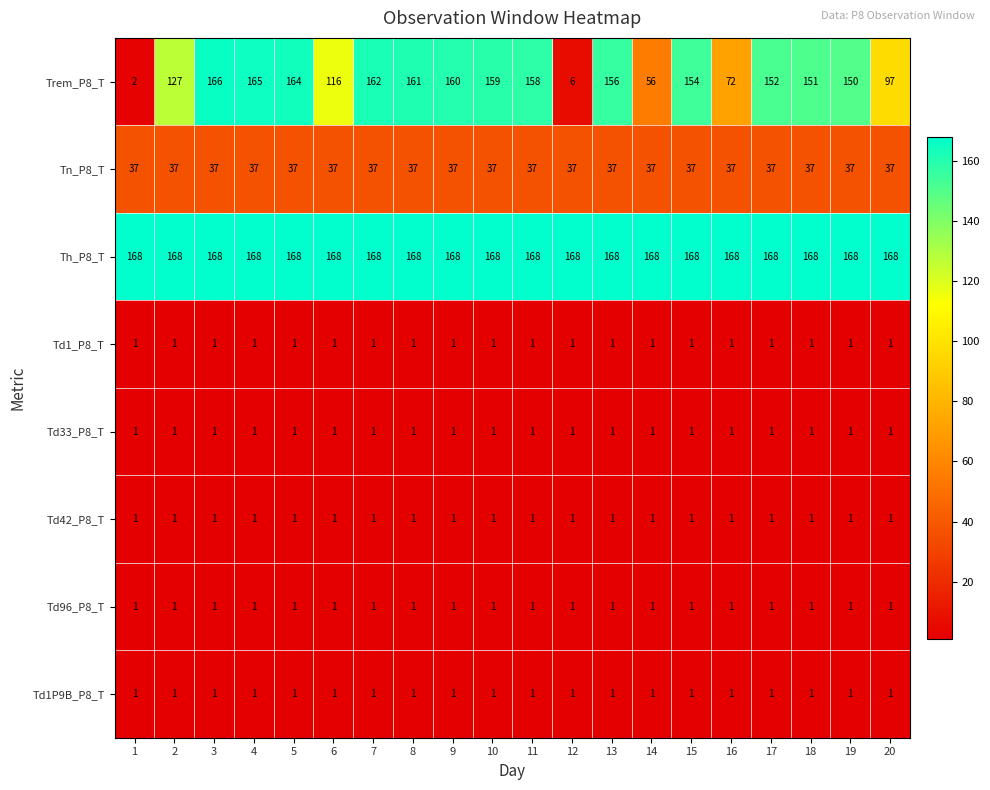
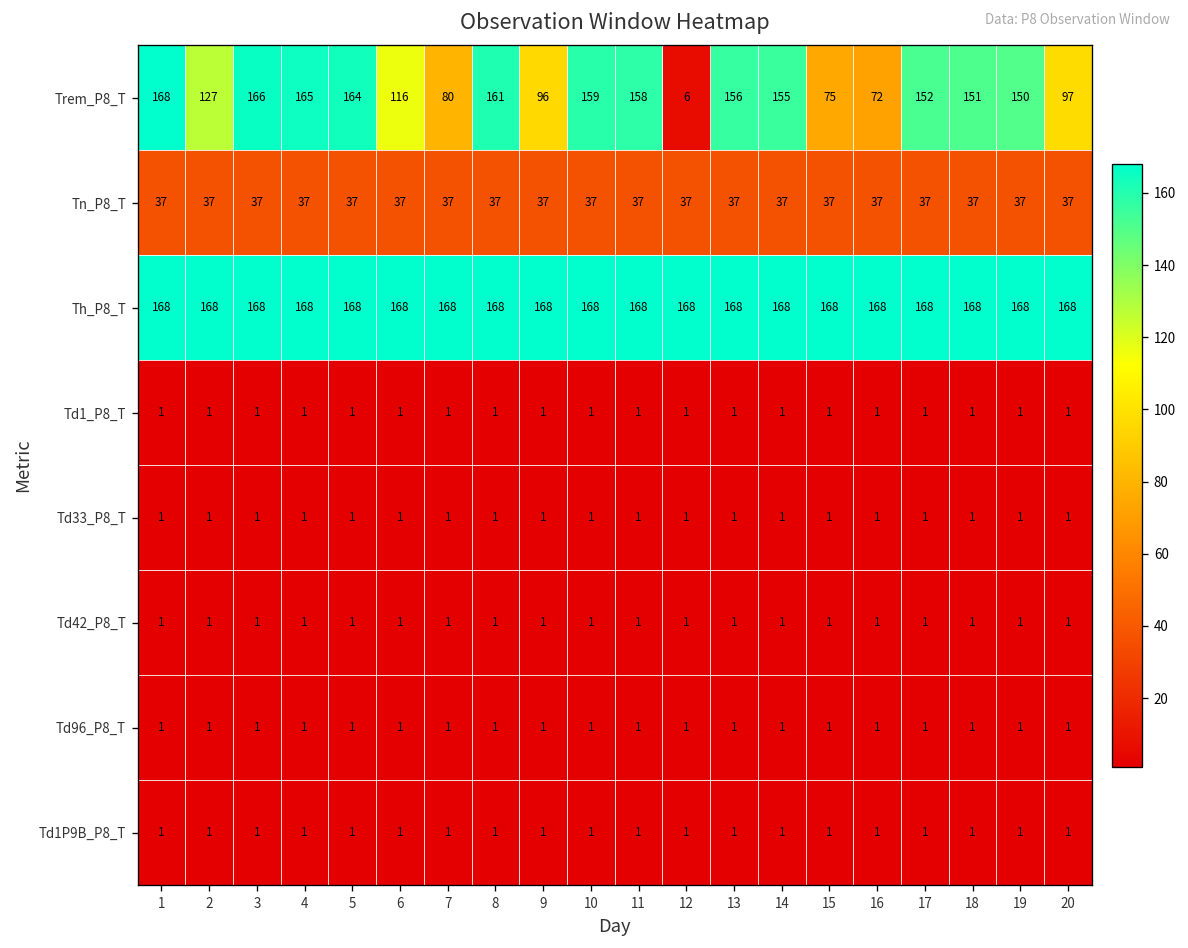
  {
    "Trem_P8_T": {
-     "1": 2,
+     "1": 168,
      "2": 127,
      "3": 166,
      "4": 165,
      "5": 164,
      "6": 116,
-     "7": 162,
+     "7": 80,
      "8": 161,
-     "9": 160,
+     "9": 96,
      "10": 159,
      "11": 158,
      "12": 6,
      "13": 156,
-     "14": 56,
-     "15": 154,
+     "14": 155,
+     "15": 75,
      "16": 72,
      "17": 152,
      "18": 151,
      "19": 150,
      "20": 97
    },
    "Tn_P8_T": {
      "1": 37,
      "2": 37,
      "3": 37,
      "4": 37,
      "5": 37,
      "6": 37,
      "7": 37,
      "8": 37,
      "9": 37,
      "10": 37,
      "11": 37,
      "12": 37,
      "13": 37,
      "14": 37,
      "15": 37,
      "16": 37,
      "17": 37,
      "18": 37,
      "19": 37,
      "20": 37
    },
    "Th_P8_T": {
      "1": 168,
      "2": 168,
      "3": 168,
      "4": 168,
      "5": 168,
      "6": 168,
      "7": 168,
      "8": 168,
      "9": 168,
      "10": 168,
      "11": 168,
      "12": 168,
      "13": 168,
      "14": 168,
      "15": 168,
      "16": 168,
      "17": 168,
      "18": 168,
      "19": 168,
      "20": 168
    },
    "Td1_P8_T": {
      "1": 1,
      "2": 1,
      "3": 1,
      "4": 1,
      "5": 1,
      "6": 1,
      "7": 1,
      "8": 1,
      "9": 1,
      "10": 1,
      "11": 1,
      "12": 1,
      "13": 1,
      "14": 1,
      "15": 1,
      "16": 1,
      "17": 1,
      "18": 1,
      "19": 1,
      "20": 1
    },
    "Td33_P8_T": {
      "1": 1,
      "2": 1,
      "3": 1,
      "4": 1,
      "5": 1,
      "6": 1,
      "7": 1,
      "8": 1,
      "9": 1,
      "10": 1,
      "11": 1,
      "12": 1,
      "13": 1,
      "14": 1,
      "15": 1,
      "16": 1,
      "17": 1,
      "18": 1,
      "19": 1,
      "20": 1
    },
    "Td42_P8_T": {
      "1": 1,
      "2": 1,
      "3": 1,
      "4": 1,
      "5": 1,
      "6": 1,
      "7": 1,
      "8": 1,
      "9": 1,
      "10": 1,
      "11": 1,
      "12": 1,
      "13": 1,
      "14": 1,
      "15": 1,
      "16": 1,
      "17": 1,
      "18": 1,
      "19": 1,
      "20": 1
    },
    "Td96_P8_T": {
      "1": 1,
      "2": 1,
      "3": 1,
      "4": 1,
      "5": 1,
      "6": 1,
      "7": 1,
      "8": 1,
      "9": 1,
      "10": 1,
      "11": 1,
      "12": 1,
      "13": 1,
      "14": 1,
      "15": 1,
      "16": 1,
      "17": 1,
      "18": 1,
      "19": 1,
      "20": 1
    },
    "Td1P9B_P8_T": {
      "1": 1,
      "2": 1,
      "3": 1,
      "4": 1,
      "5": 1,
      "6": 1,
      "7": 1,
      "8": 1,
      "9": 1,
      "10": 1,
      "11": 1,
      "12": 1,
      "13": 1,
      "14": 1,
      "15": 1,
      "16": 1,
      "17": 1,
      "18": 1,
      "19": 1,
      "20": 1
    }
  }
